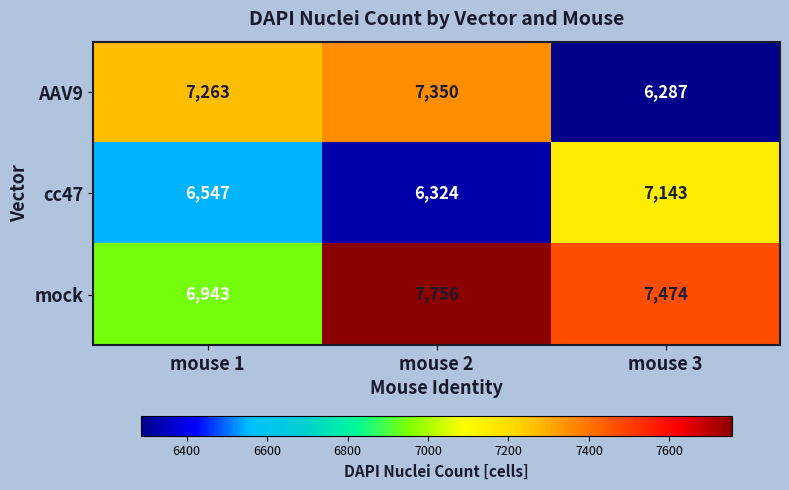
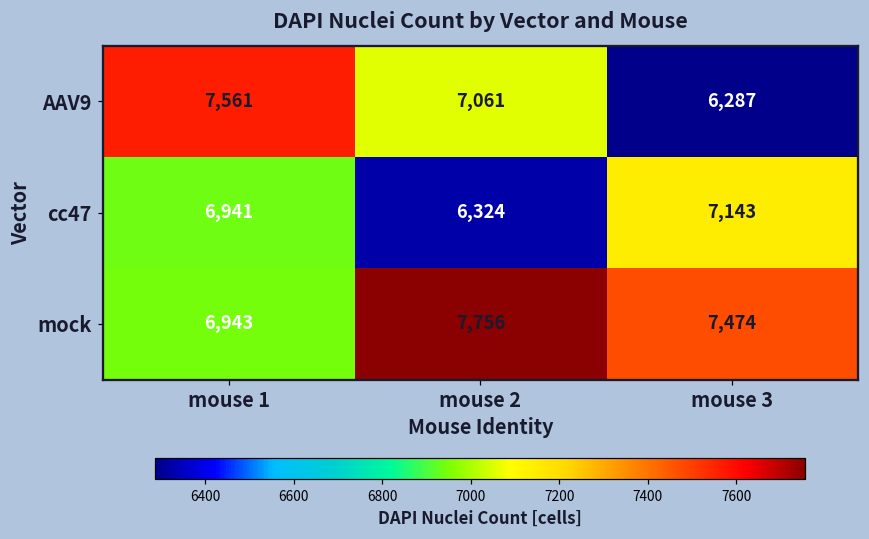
  {
    "AAV9": {
-     "mouse 1": "7,263",
-     "mouse 2": "7,350",
+     "mouse 1": "7,561",
+     "mouse 2": "7,061",
      "mouse 3": "6,287"
    },
    "cc47": {
-     "mouse 1": "6,547",
+     "mouse 1": "6,941",
      "mouse 2": "6,324",
      "mouse 3": "7,143"
    },
    "mock": {
      "mouse 1": "6,943",
      "mouse 2": "7,756",
      "mouse 3": "7,474"
    }
  }
